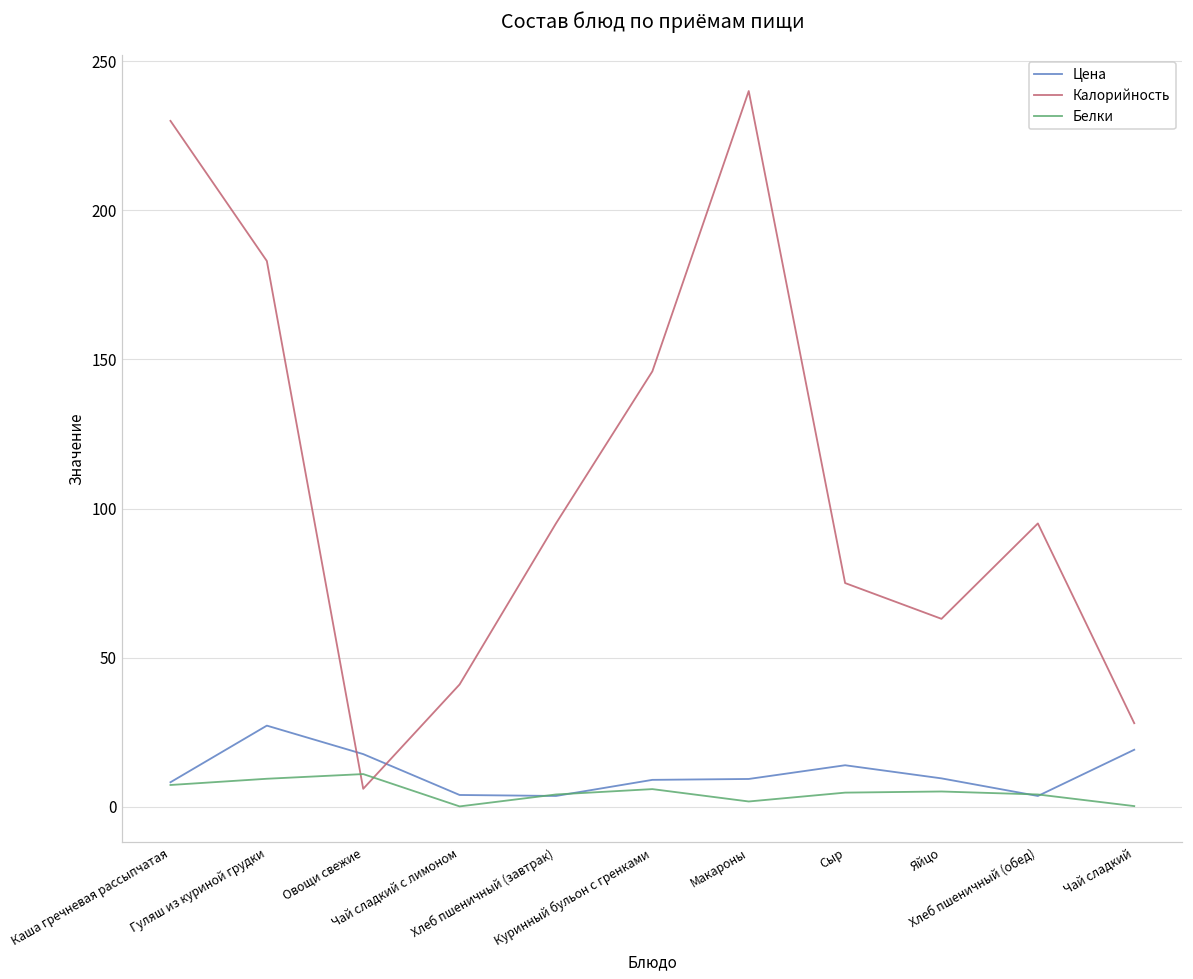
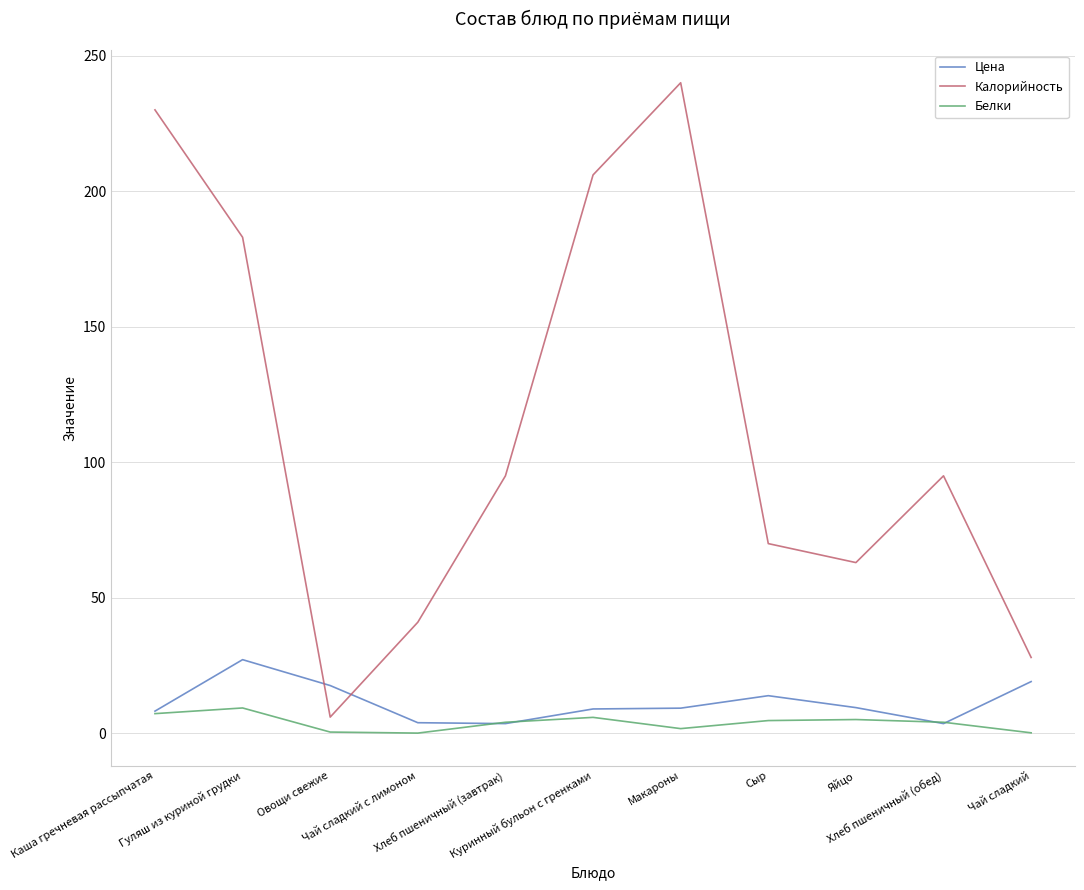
  {
    "Цена": {
      "Гуляш из куриной грудки": 27,
      "Овощи свежие": 18,
      "Чай сладкий с лимоном": 4,
      "Куринный бульон с гренками": 9,
      "Макароны": 9,
      "Сыр": 14,
      "Яйцо": 10,
      "Чай сладкий": 19
    },
    "Калорийность": {
      "Каша гречневая рассыпчатая": 230,
      "Гуляш из куриной грудки": 183,
      "Овощи свежие": 6,
      "Чай сладкий с лимоном": 41,
      "Хлеб пшеничный (завтрак)": 95,
-     "Куринный бульон с гренками": 146,
+     "Куринный бульон с гренками": 206,
      "Макароны": 240,
-     "Сыр": 75,
+     "Сыр": 70,
      "Яйцо": 63,
      "Хлеб пшеничный (обед)": 95,
      "Чай сладкий": 28
    },
    "Белки": {
      "Гуляш из куриной грудки": 9,
-     "Овощи свежие": 11,
+     "Овощи свежие": 0,
      "Чай сладкий с лимоном": 0,
      "Куринный бульон с гренками": 6,
      "Макароны": 2,
      "Сыр": 5,
      "Яйцо": 5,
      "Чай сладкий": 0
    }
  }
